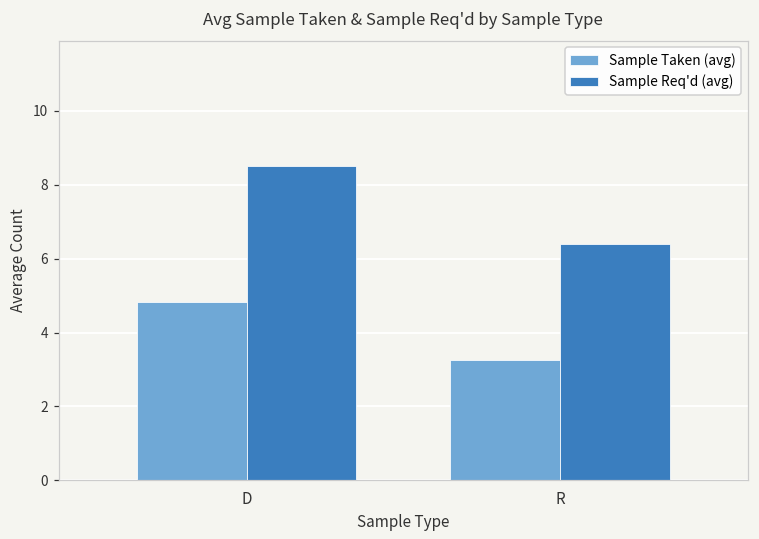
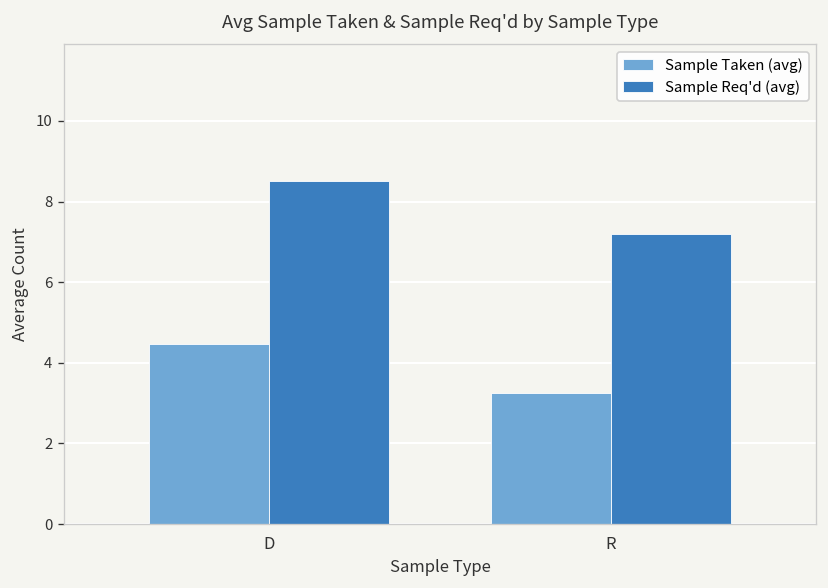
  {
    "Sample Taken (avg)": {
-     "D": 4.8,
+     "D": 4.5,
      "R": 3.3
    },
    "Sample Req'd (avg)": {
      "D": 8.5,
-     "R": 6.4
+     "R": 7.2
    }
  }
